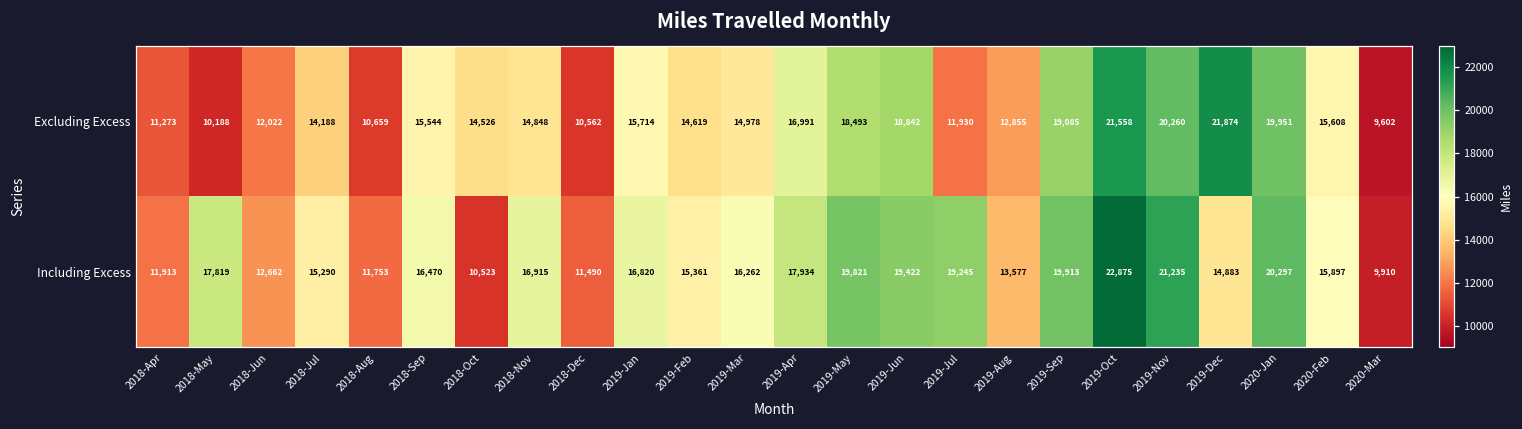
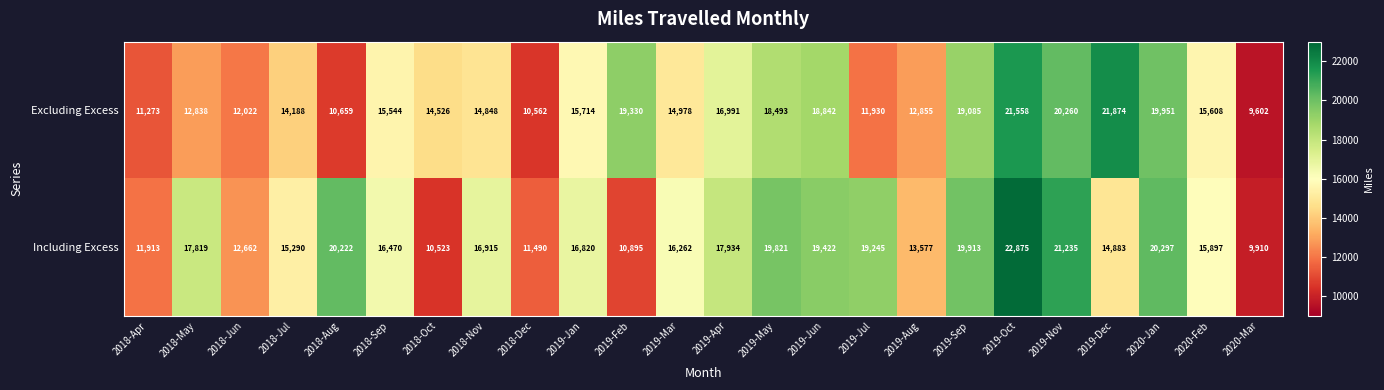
  {
    "Excluding Excess": {
      "2018-Apr": "11,273",
-     "2018-May": "10,188",
+     "2018-May": "12,838",
      "2018-Jun": "12,022",
      "2018-Jul": "14,188",
      "2018-Aug": "10,659",
      "2018-Sep": "15,544",
      "2018-Oct": "14,526",
      "2018-Nov": "14,848",
      "2018-Dec": "10,562",
      "2019-Jan": "15,714",
-     "2019-Feb": "14,619",
+     "2019-Feb": "19,330",
      "2019-Mar": "14,978",
      "2019-Apr": "16,991",
      "2019-May": "18,493",
      "2019-Jun": "18,842",
      "2019-Jul": "11,930",
      "2019-Aug": "12,855",
      "2019-Sep": "19,085",
      "2019-Oct": "21,558",
      "2019-Nov": "20,260",
      "2019-Dec": "21,874",
      "2020-Jan": "19,951",
      "2020-Feb": "15,608",
      "2020-Mar": "9,602"
    },
    "Including Excess": {
      "2018-Apr": "11,913",
      "2018-May": "17,819",
      "2018-Jun": "12,662",
      "2018-Jul": "15,290",
-     "2018-Aug": "11,753",
+     "2018-Aug": "20,222",
      "2018-Sep": "16,470",
      "2018-Oct": "10,523",
      "2018-Nov": "16,915",
      "2018-Dec": "11,490",
      "2019-Jan": "16,820",
-     "2019-Feb": "15,361",
+     "2019-Feb": "10,895",
      "2019-Mar": "16,262",
      "2019-Apr": "17,934",
      "2019-May": "19,821",
      "2019-Jun": "19,422",
      "2019-Jul": "19,245",
      "2019-Aug": "13,577",
      "2019-Sep": "19,913",
      "2019-Oct": "22,875",
      "2019-Nov": "21,235",
      "2019-Dec": "14,883",
      "2020-Jan": "20,297",
      "2020-Feb": "15,897",
      "2020-Mar": "9,910"
    }
  }
